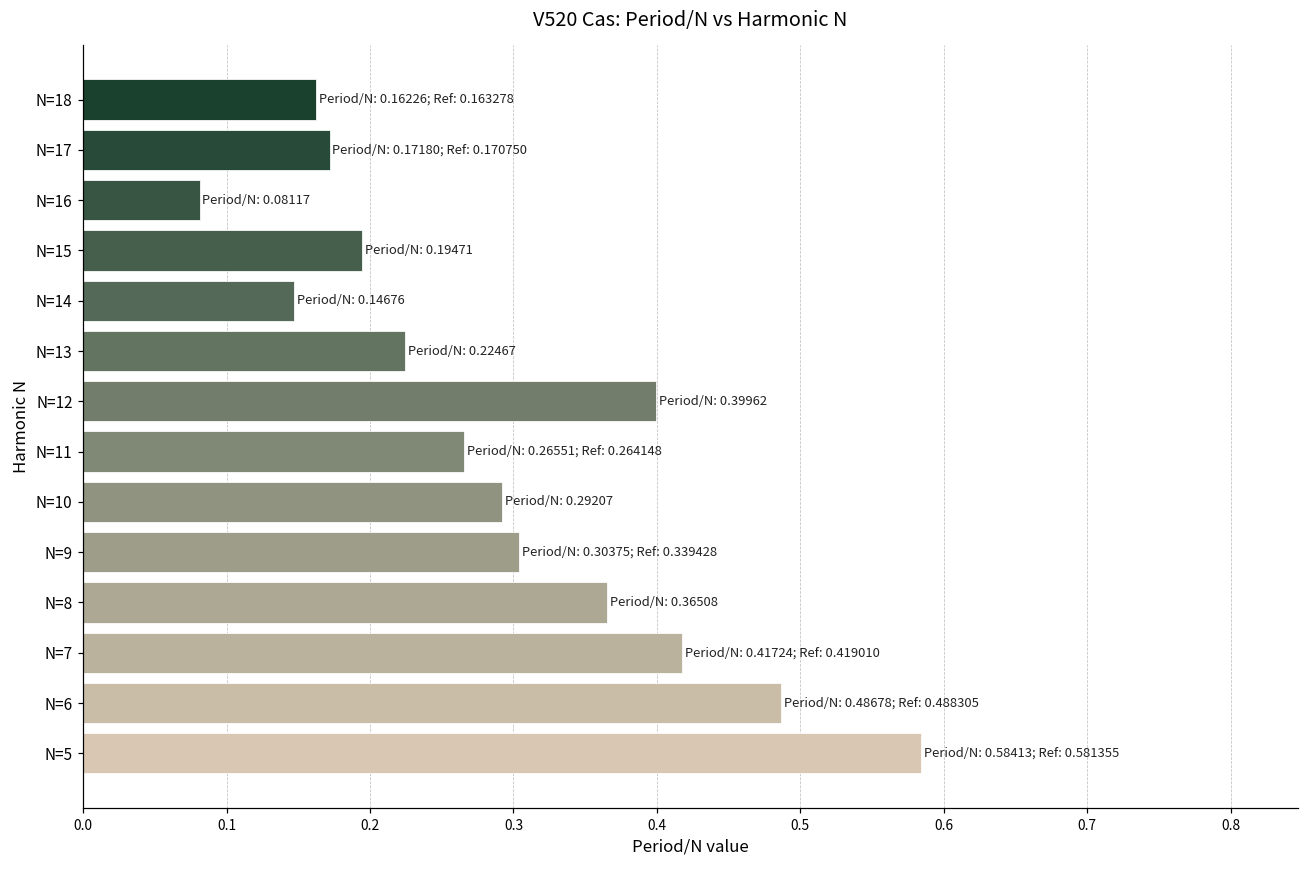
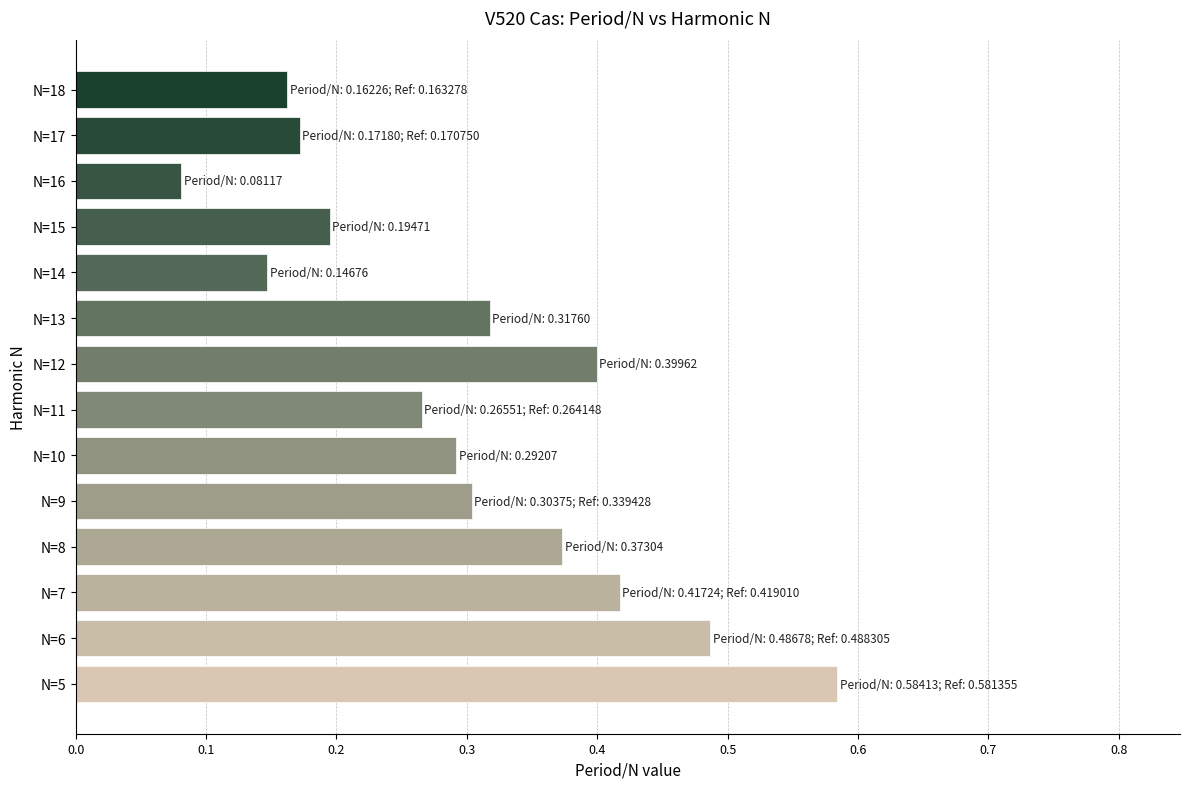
  {
    "N=18": "0.16226;",
    "N=17": "0.17180;",
    "N=16": "0.08117",
    "N=15": "0.19471",
    "N=14": "0.14676",
-   "N=13": "0.22467",
+   "N=13": "0.31760",
    "N=12": "0.39962",
    "N=11": "0.26551;",
    "N=10": "0.29207",
    "N=9": "0.30375;",
-   "N=8": "0.36508",
+   "N=8": "0.37304",
    "N=7": "0.41724;",
    "N=6": "0.48678;",
    "N=5": "0.58413;"
  }
